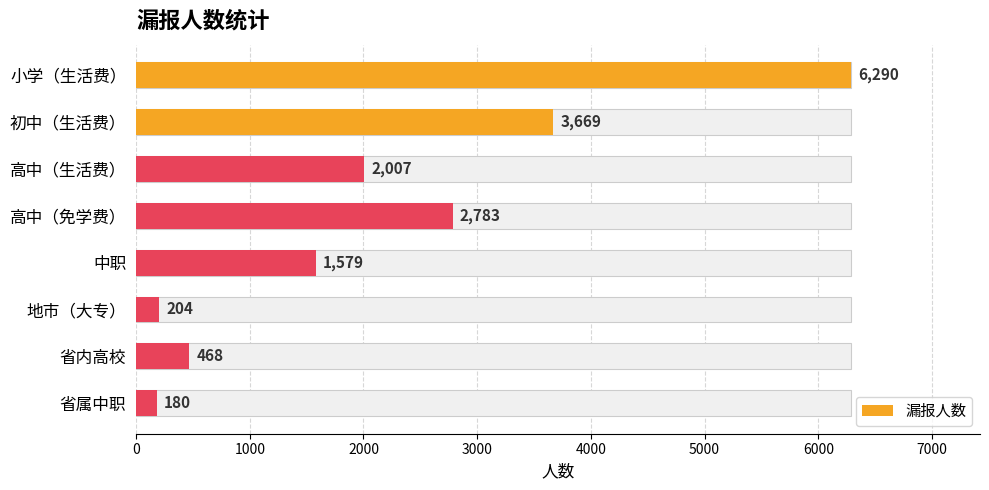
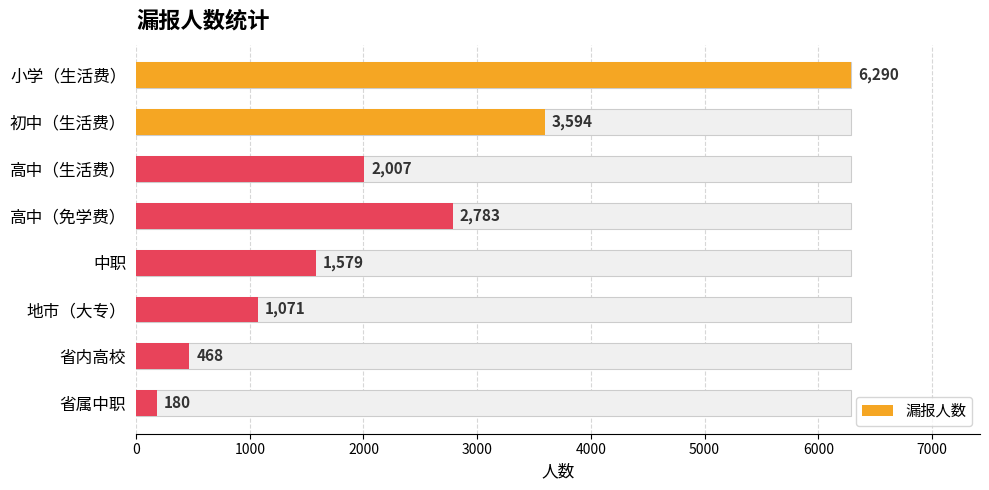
  {
    "漏报人数": {
      "小学（生活费）": "6,290",
-     "初中（生活费）": "3,669",
-     "地市（大专）": "204"
+     "初中（生活费）": "3,594",
+     "地市（大专）": "1,071"
    }
  }
